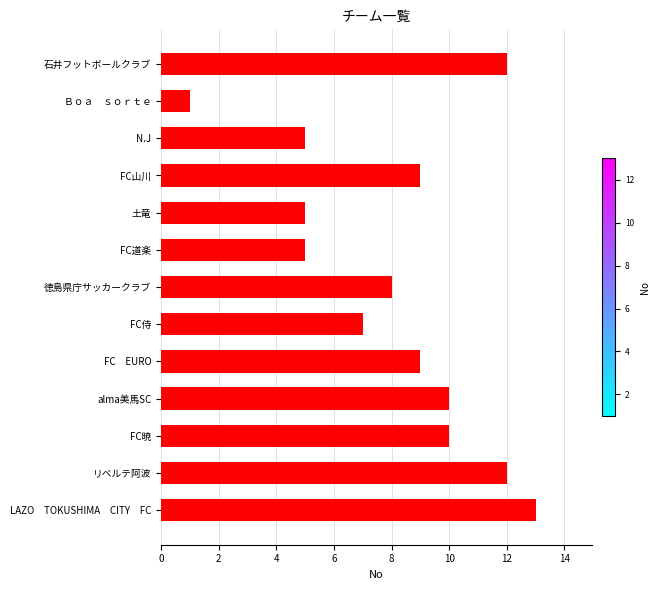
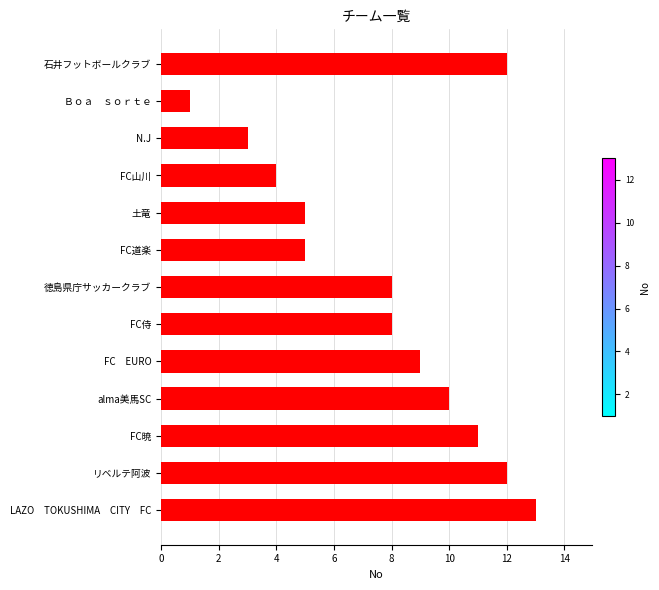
  {
    "石井フットボールクラブ": 12,
    "Ｂｏａ ｓｏｒｔｅ": 1,
-   "N.J": 5,
-   "FC山川": 9,
+   "N.J": 3,
+   "FC山川": 4,
    "土竜": 5,
    "FC道楽": 5,
    "徳島県庁サッカークラブ": 8,
-   "FC侍": 7,
+   "FC侍": 8,
    "FC EURO": 9,
    "alma美馬SC": 10,
-   "FC暁": 10,
+   "FC暁": 11,
    "リベルテ阿波": 12,
    "LAZO TOKUSHIMA CITY FC": 13
  }
